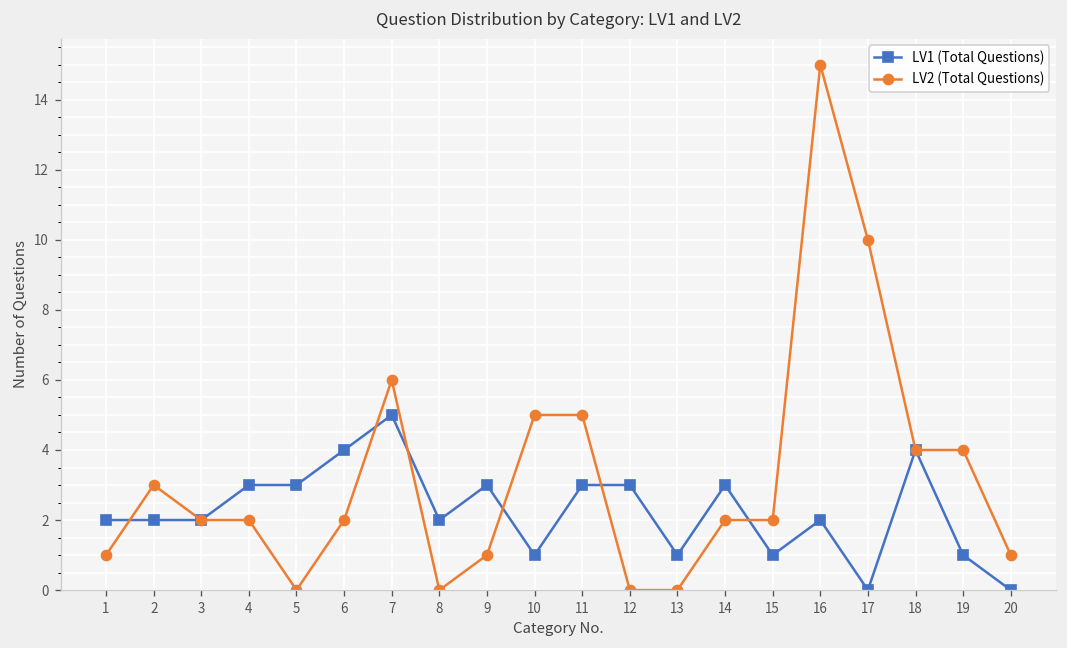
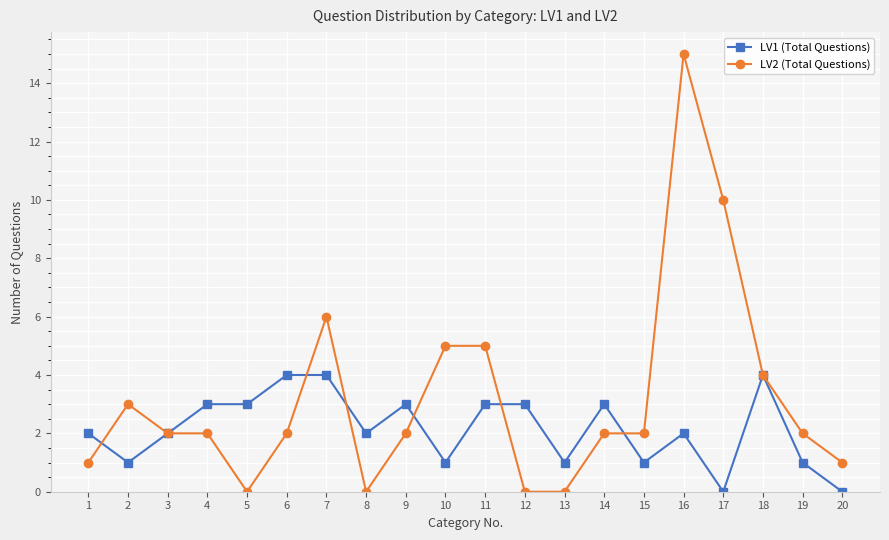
  {
    "LV1 (Total Questions)": {
      "1": 2,
-     "2": 2,
+     "2": 1,
      "4": 3,
      "5": 3,
      "6": 4,
-     "7": 5,
+     "7": 4,
      "8": 2,
      "9": 3,
      "10": 1,
      "11": 3,
      "12": 3,
      "13": 1,
      "14": 3,
      "15": 1,
      "16": 2,
      "17": 0,
      "19": 1,
      "20": 0
    },
    "LV2 (Total Questions)": {
      "1": 1,
      "2": 3,
      "4": 2,
      "5": 0,
      "6": 2,
      "7": 6,
      "8": 0,
-     "9": 1,
+     "9": 2,
      "10": 5,
      "11": 5,
      "12": 0,
      "13": 0,
      "14": 2,
      "15": 2,
      "16": 15,
      "17": 10,
-     "19": 4,
+     "19": 2,
      "20": 1
    }
  }
